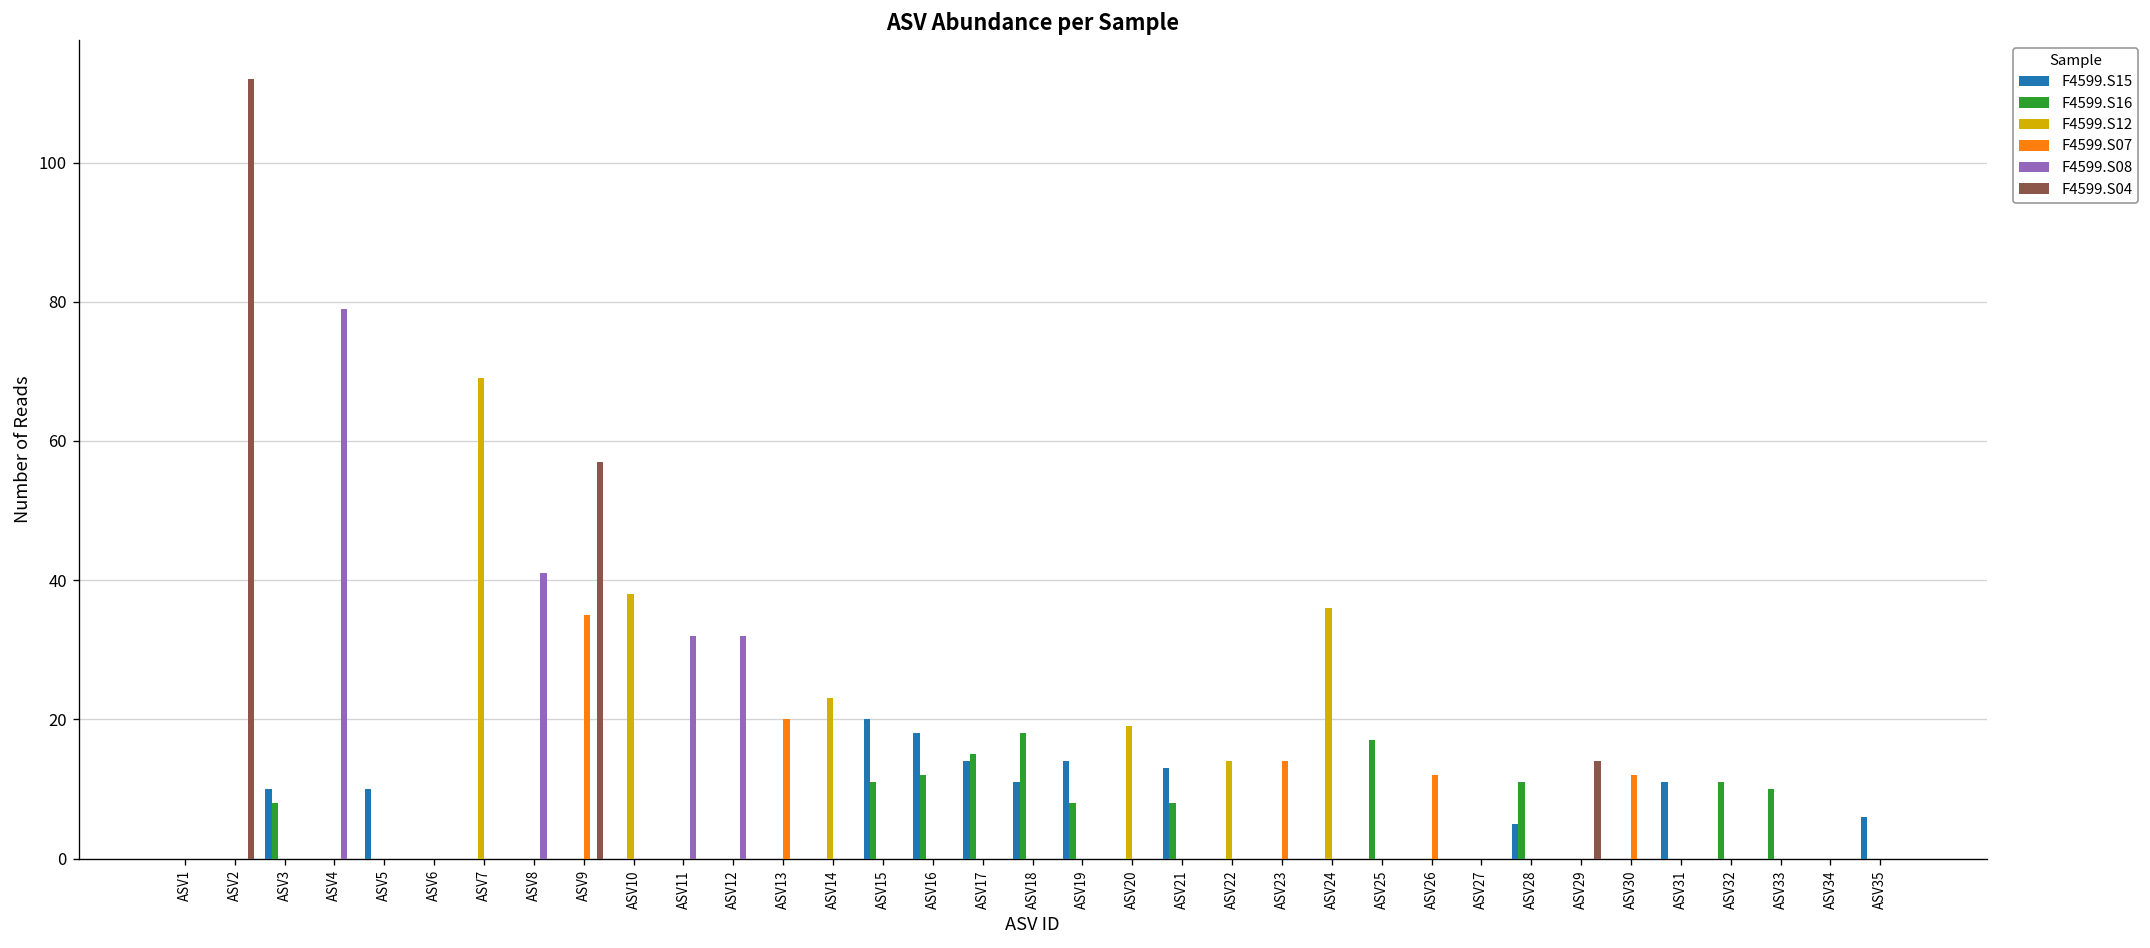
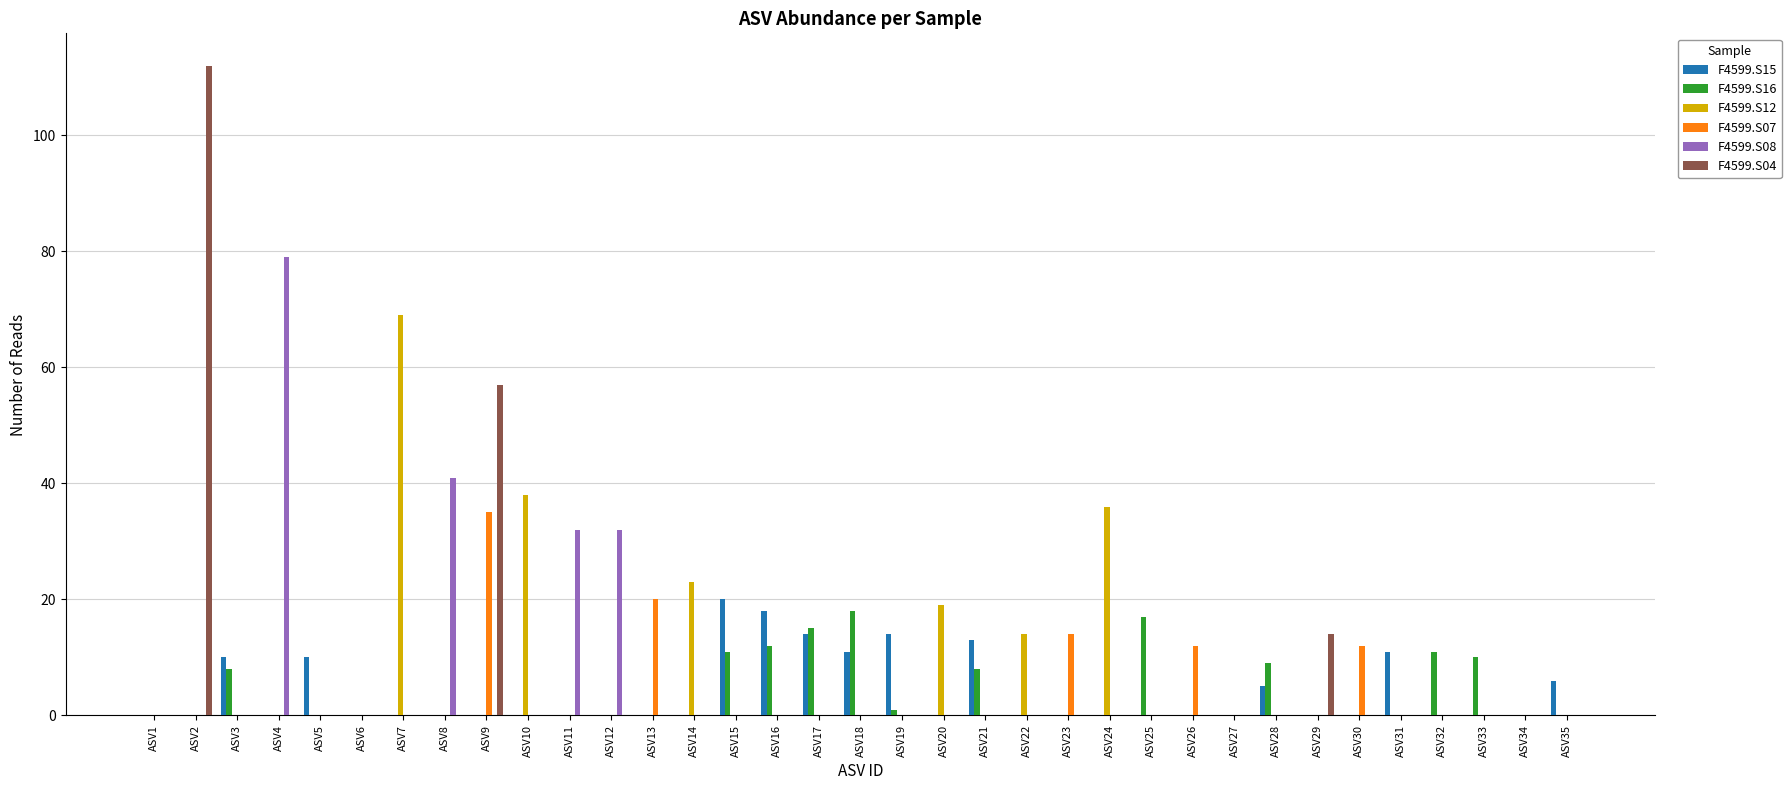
  {
    "F4599.S16": {
      "ASV1": 0,
      "ASV2": 0,
      "ASV3": 8,
      "ASV4": 0,
      "ASV5": 0,
      "ASV6": 0,
      "ASV7": 0,
      "ASV8": 0,
      "ASV9": 0,
      "ASV10": 0,
      "ASV11": 0,
      "ASV12": 0,
      "ASV13": 0,
      "ASV14": 0,
      "ASV15": 11,
      "ASV16": 12,
      "ASV17": 15,
      "ASV18": 18,
-     "ASV19": 8,
+     "ASV19": 1,
      "ASV20": 0,
      "ASV21": 8,
      "ASV22": 0,
      "ASV23": 0,
      "ASV24": 0,
      "ASV25": 17,
      "ASV26": 0,
      "ASV27": 0,
-     "ASV28": 11,
+     "ASV28": 9,
      "ASV29": 0,
      "ASV30": 0,
      "ASV31": 0,
      "ASV32": 11,
      "ASV33": 10,
      "ASV34": 0,
      "ASV35": 0
    }
  }
